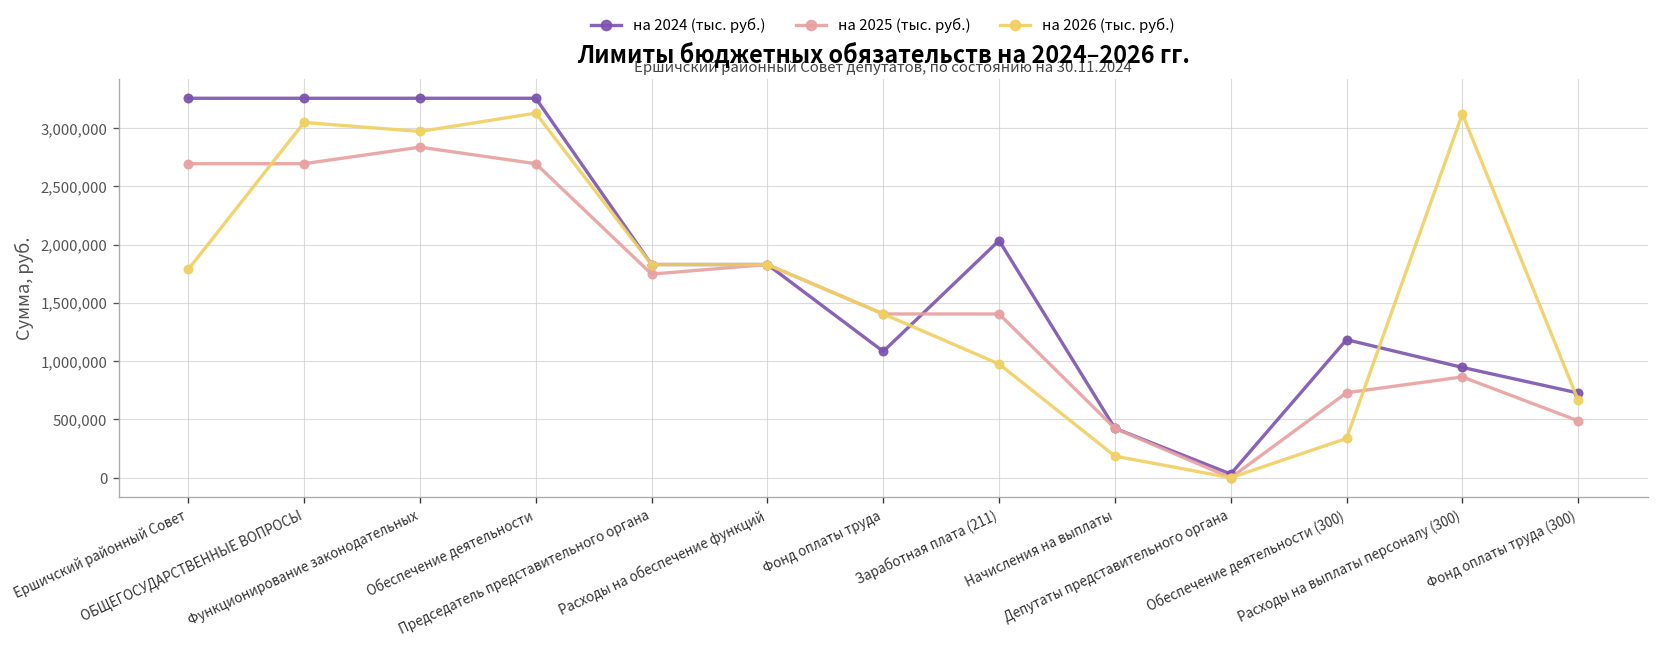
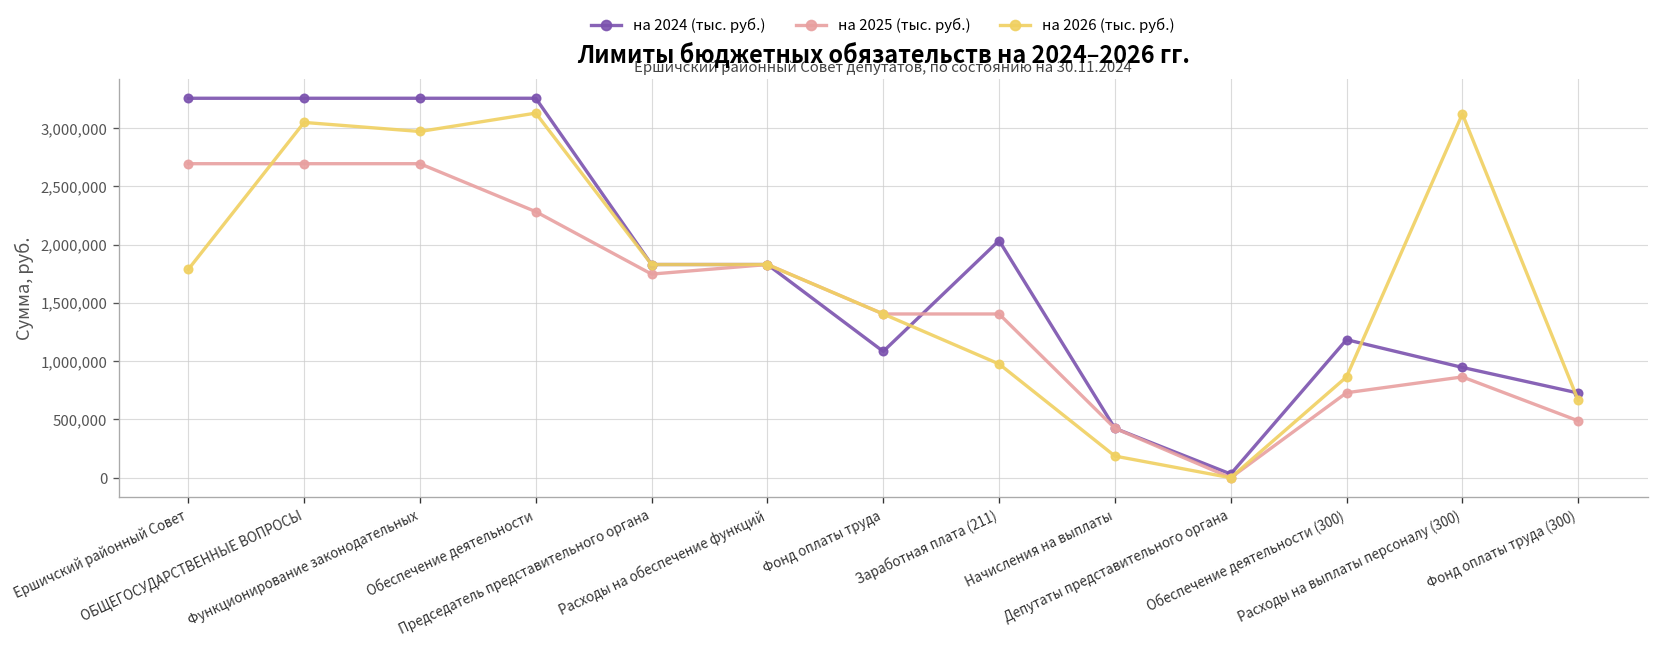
  {
    "на 2024 (тыс. руб.)": {
      "Ершичский районный Совет": "3,300,000",
      "ОБЩЕГОСУДАРСТВЕННЫЕ ВОПРОСЫ": "3,300,000",
      "Функционирование законодательных": "3,300,000",
      "Обеспечение деятельности": "3,300,000",
      "Фонд оплаты труда": "1,100,000",
      "Заработная плата (211)": "2,000,000",
      "Депутаты представительного органа": "0",
      "Обеспечение деятельности (300)": "1,200,000",
      "Расходы на выплаты персоналу (300)": "900,000",
      "Фонд оплаты труда (300)": "700,000"
    },
    "на 2025 (тыс. руб.)": {
      "Ершичский районный Совет": "2,700,000",
      "ОБЩЕГОСУДАРСТВЕННЫЕ ВОПРОСЫ": "2,700,000",
-     "Функционирование законодательных": "2,800,000",
-     "Обеспечение деятельности": "2,700,000",
+     "Функционирование законодательных": "2,700,000",
+     "Обеспечение деятельности": "2,300,000",
      "Председатель представительного органа": "1,700,000",
      "Заработная плата (211)": "1,400,000",
      "Обеспечение деятельности (300)": "700,000",
      "Расходы на выплаты персоналу (300)": "900,000",
      "Фонд оплаты труда (300)": "500,000"
    },
    "на 2026 (тыс. руб.)": {
      "Ершичский районный Совет": "1,800,000",
      "ОБЩЕГОСУДАРСТВЕННЫЕ ВОПРОСЫ": "3,000,000",
      "Функционирование законодательных": "3,000,000",
      "Обеспечение деятельности": "3,100,000",
      "Заработная плата (211)": "1,000,000",
      "Начисления на выплаты": "200,000",
-     "Обеспечение деятельности (300)": "300,000",
+     "Обеспечение деятельности (300)": "900,000",
      "Расходы на выплаты персоналу (300)": "3,100,000",
      "Фонд оплаты труда (300)": "700,000"
    }
  }
